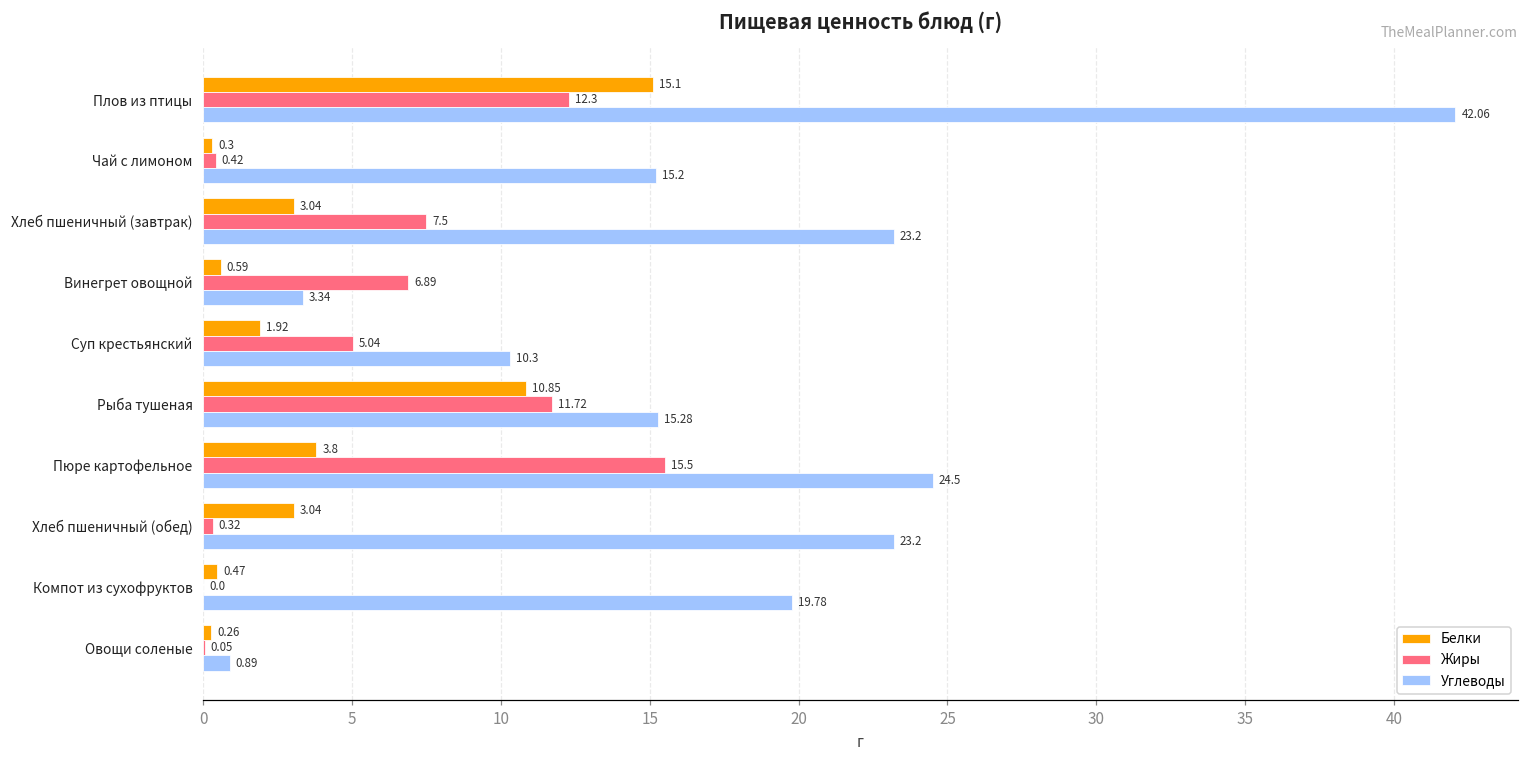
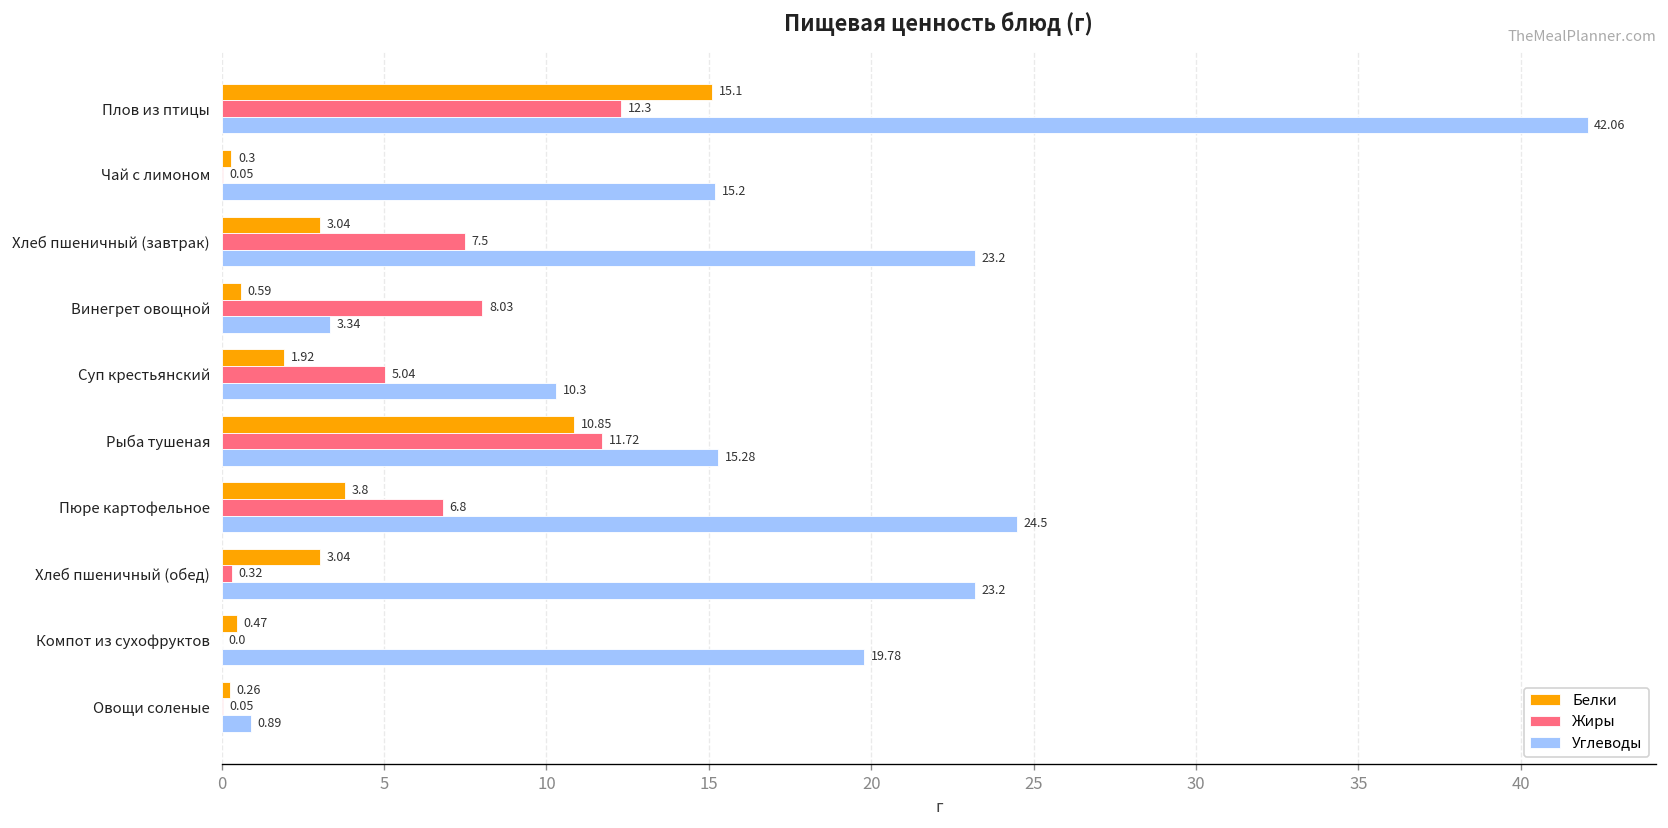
  {
    "Белки": {
      "Плов из птицы": 15.1,
      "Чай с лимоном": 0.3,
      "Хлеб пшеничный (завтрак)": 3.04,
      "Винегрет овощной": 0.59,
      "Суп крестьянский": 1.92,
      "Рыба тушеная": 10.85,
      "Пюре картофельное": 3.8,
      "Хлеб пшеничный (обед)": 3.04,
      "Компот из сухофруктов": 0.47,
      "Овощи соленые": 0.26
    },
    "Жиры": {
      "Плов из птицы": 12.3,
-     "Чай с лимоном": 0.42,
+     "Чай с лимоном": 0.05,
      "Хлеб пшеничный (завтрак)": 7.5,
-     "Винегрет овощной": 6.89,
+     "Винегрет овощной": 8.03,
      "Суп крестьянский": 5.04,
      "Рыба тушеная": 11.72,
-     "Пюре картофельное": 15.5,
+     "Пюре картофельное": 6.8,
      "Хлеб пшеничный (обед)": 0.32,
      "Компот из сухофруктов": 0.0,
      "Овощи соленые": 0.05
    },
    "Углеводы": {
      "Плов из птицы": 42.06,
      "Чай с лимоном": 15.2,
      "Хлеб пшеничный (завтрак)": 23.2,
      "Винегрет овощной": 3.34,
      "Суп крестьянский": 10.3,
      "Рыба тушеная": 15.28,
      "Пюре картофельное": 24.5,
      "Хлеб пшеничный (обед)": 23.2,
      "Компот из сухофруктов": 19.78,
      "Овощи соленые": 0.89
    }
  }
